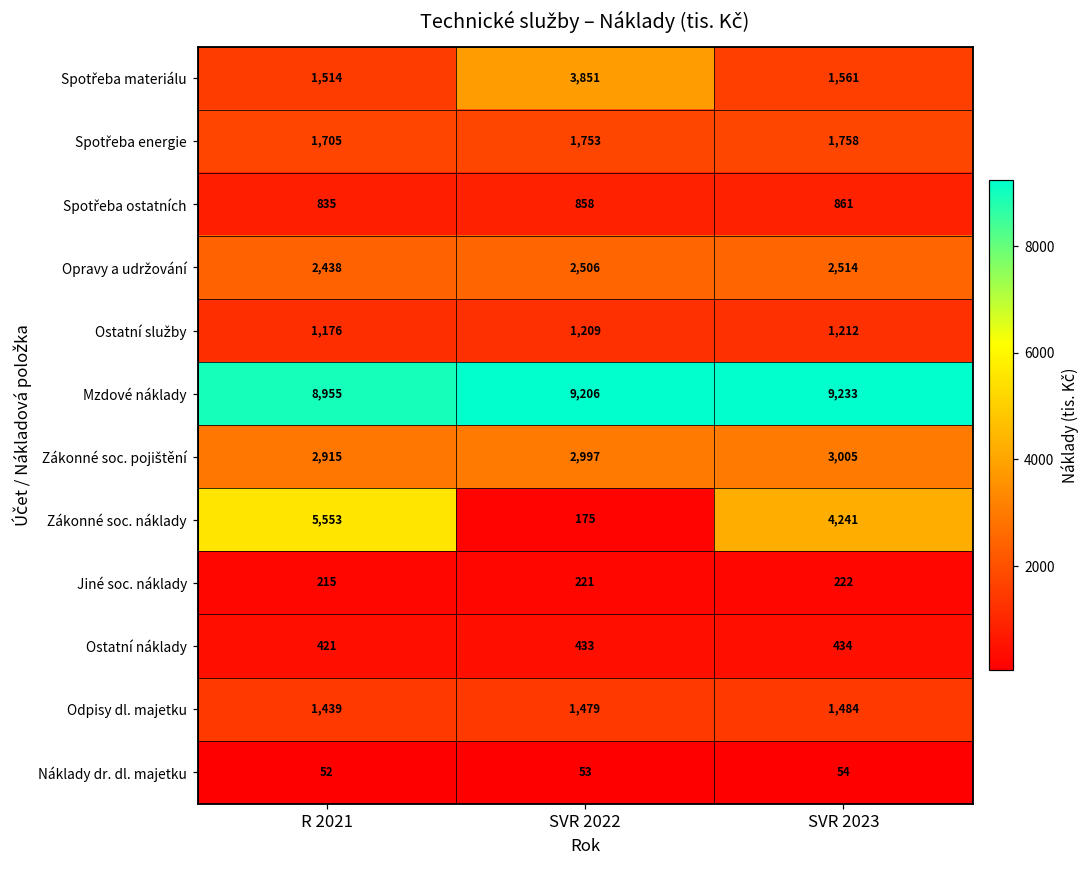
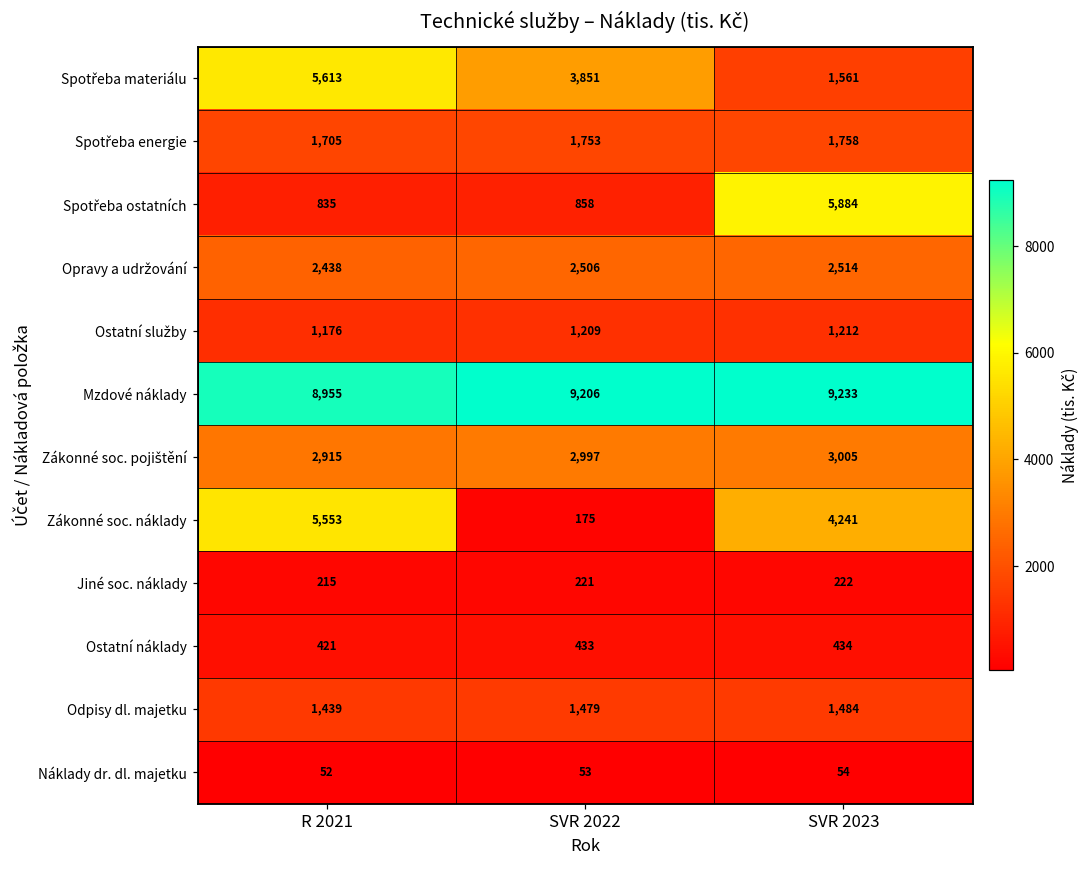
  {
    "Spotřeba materiálu": {
-     "R 2021": "1,514",
+     "R 2021": "5,613",
      "SVR 2022": "3,851",
      "SVR 2023": "1,561"
    },
    "Spotřeba energie": {
      "R 2021": "1,705",
      "SVR 2022": "1,753",
      "SVR 2023": "1,758"
    },
    "Spotřeba ostatních": {
      "R 2021": "835",
      "SVR 2022": "858",
-     "SVR 2023": "861"
+     "SVR 2023": "5,884"
    },
    "Opravy a udržování": {
      "R 2021": "2,438",
      "SVR 2022": "2,506",
      "SVR 2023": "2,514"
    },
    "Ostatní služby": {
      "R 2021": "1,176",
      "SVR 2022": "1,209",
      "SVR 2023": "1,212"
    },
    "Mzdové náklady": {
      "R 2021": "8,955",
      "SVR 2022": "9,206",
      "SVR 2023": "9,233"
    },
    "Zákonné soc. pojištění": {
      "R 2021": "2,915",
      "SVR 2022": "2,997",
      "SVR 2023": "3,005"
    },
    "Zákonné soc. náklady": {
      "R 2021": "5,553",
      "SVR 2022": "175",
      "SVR 2023": "4,241"
    },
    "Jiné soc. náklady": {
      "R 2021": "215",
      "SVR 2022": "221",
      "SVR 2023": "222"
    },
    "Ostatní náklady": {
      "R 2021": "421",
      "SVR 2022": "433",
      "SVR 2023": "434"
    },
    "Odpisy dl. majetku": {
      "R 2021": "1,439",
      "SVR 2022": "1,479",
      "SVR 2023": "1,484"
    },
    "Náklady dr. dl. majetku": {
      "R 2021": "52",
      "SVR 2022": "53",
      "SVR 2023": "54"
    }
  }
